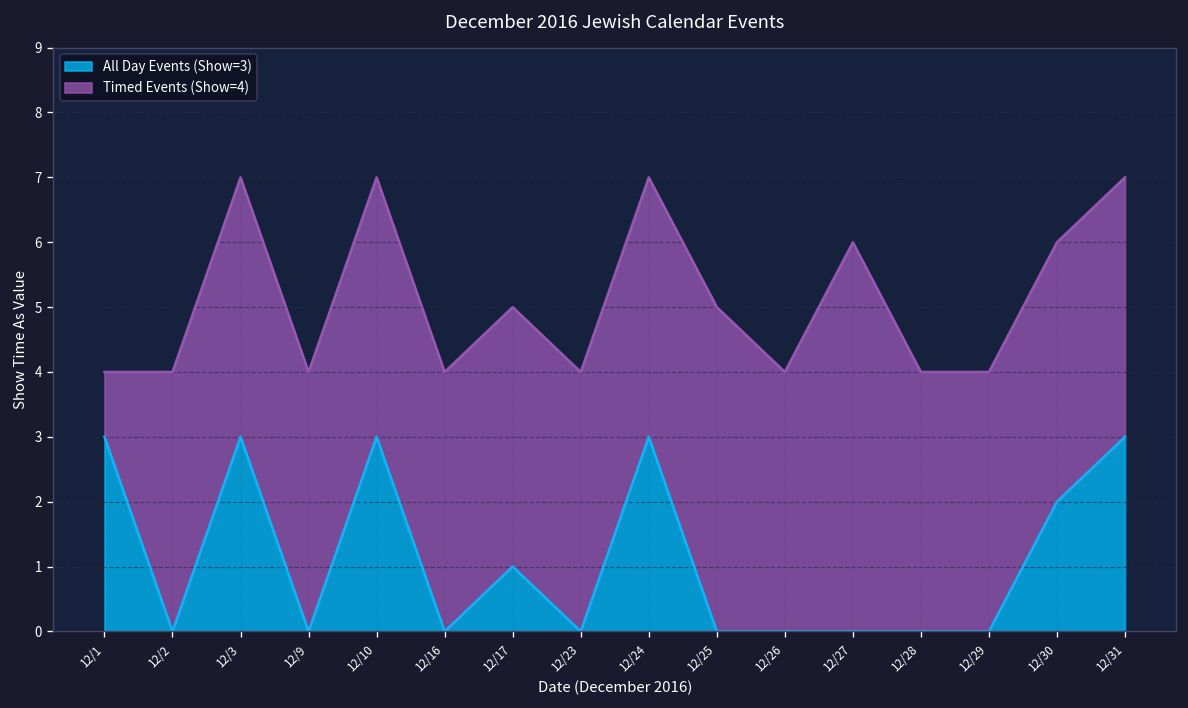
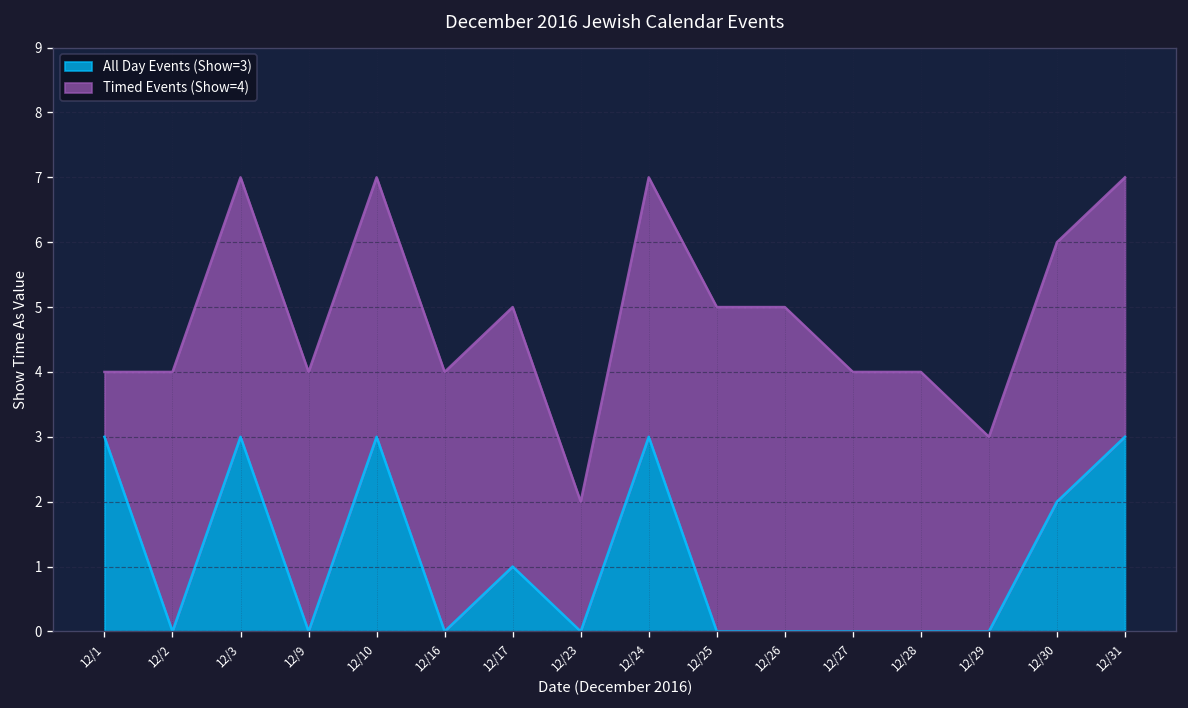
  {
    "All Day Events (Show=3)": {
      "12/1": 3,
      "12/2": 0,
      "12/3": 3,
      "12/9": 0,
      "12/10": 3,
      "12/16": 0,
      "12/17": 1,
      "12/23": 0,
      "12/24": 3,
      "12/25": 0,
      "12/26": 0,
      "12/27": 0,
      "12/28": 0,
      "12/29": 0,
      "12/30": 2,
      "12/31": 3
    },
    "Timed Events (Show=4)": {
      "12/1": 1,
      "12/2": 4,
      "12/3": 4,
      "12/9": 4,
      "12/10": 4,
      "12/16": 4,
      "12/17": 4,
-     "12/23": 4,
+     "12/23": 2,
      "12/24": 4,
      "12/25": 5,
-     "12/26": 4,
-     "12/27": 6,
+     "12/26": 5,
+     "12/27": 4,
      "12/28": 4,
-     "12/29": 4,
+     "12/29": 3,
      "12/30": 4,
      "12/31": 4
    }
  }
